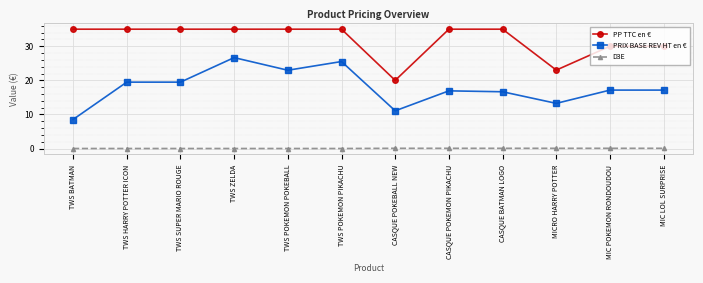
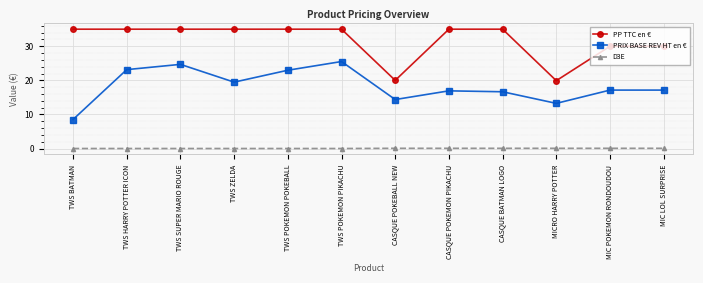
  {
    "PP TTC en €": {
      "TWS BATMAN": 35,
      "TWS HARRY POTTER ICON": 35,
      "TWS SUPER MARIO ROUGE": 35,
      "TWS ZELDA": 35,
      "TWS POKEMON POKEBALL": 35,
      "TWS POKEMON PIKACHU": 35,
      "CASQUE POKEBALL NEW": 20,
      "CASQUE POKEMON PIKACHU": 35,
      "CASQUE BATMAN LOGO": 35,
-     "MICRO HARRY POTTER": 23
+     "MICRO HARRY POTTER": 20
    },
    "PRIX BASE REV HT en €": {
      "TWS BATMAN": 9,
-     "TWS HARRY POTTER ICON": 19,
-     "TWS SUPER MARIO ROUGE": 19,
-     "TWS ZELDA": 27,
+     "TWS HARRY POTTER ICON": 23,
+     "TWS SUPER MARIO ROUGE": 25,
+     "TWS ZELDA": 19,
      "TWS POKEMON POKEBALL": 23,
      "TWS POKEMON PIKACHU": 26,
-     "CASQUE POKEBALL NEW": 11,
+     "CASQUE POKEBALL NEW": 14,
      "CASQUE POKEMON PIKACHU": 17,
      "CASQUE BATMAN LOGO": 17,
      "MICRO HARRY POTTER": 13,
      "MIC POKEMON RONDOUDOU": 17,
      "MIC LOL SURPRISE": 17
    },
    "D3E": {
      "TWS BATMAN": 0,
      "TWS HARRY POTTER ICON": 0,
      "TWS SUPER MARIO ROUGE": 0,
      "TWS ZELDA": 0,
      "TWS POKEMON POKEBALL": 0,
      "TWS POKEMON PIKACHU": 0,
      "CASQUE POKEBALL NEW": 0,
      "CASQUE POKEMON PIKACHU": 0,
      "CASQUE BATMAN LOGO": 0,
      "MICRO HARRY POTTER": 0,
      "MIC POKEMON RONDOUDOU": 0,
      "MIC LOL SURPRISE": 0
    }
  }
